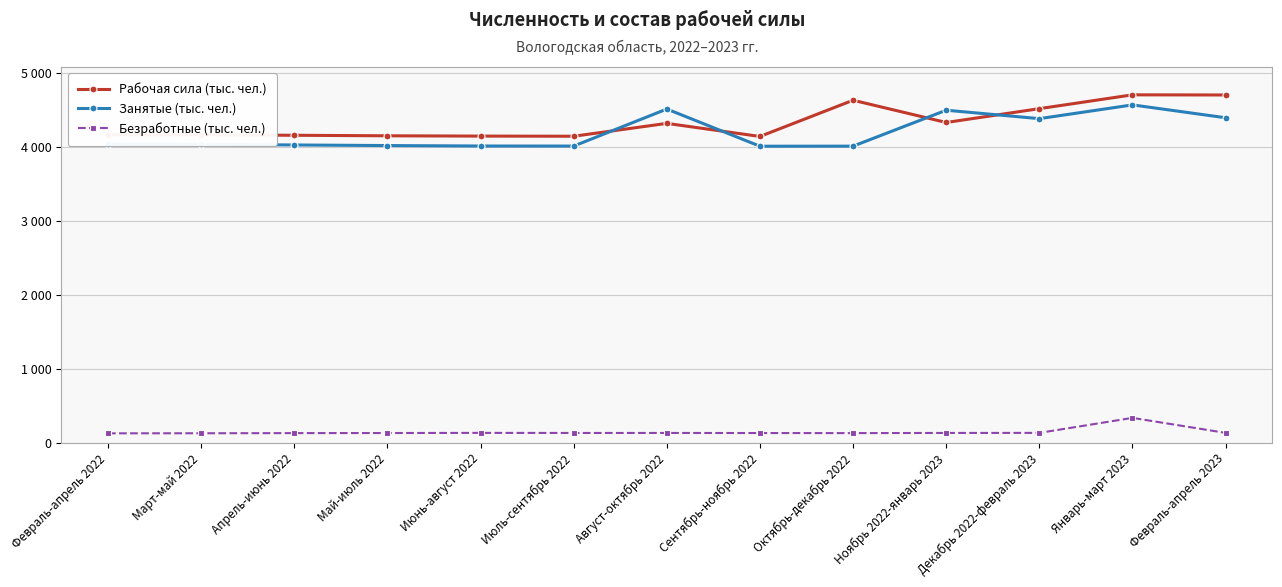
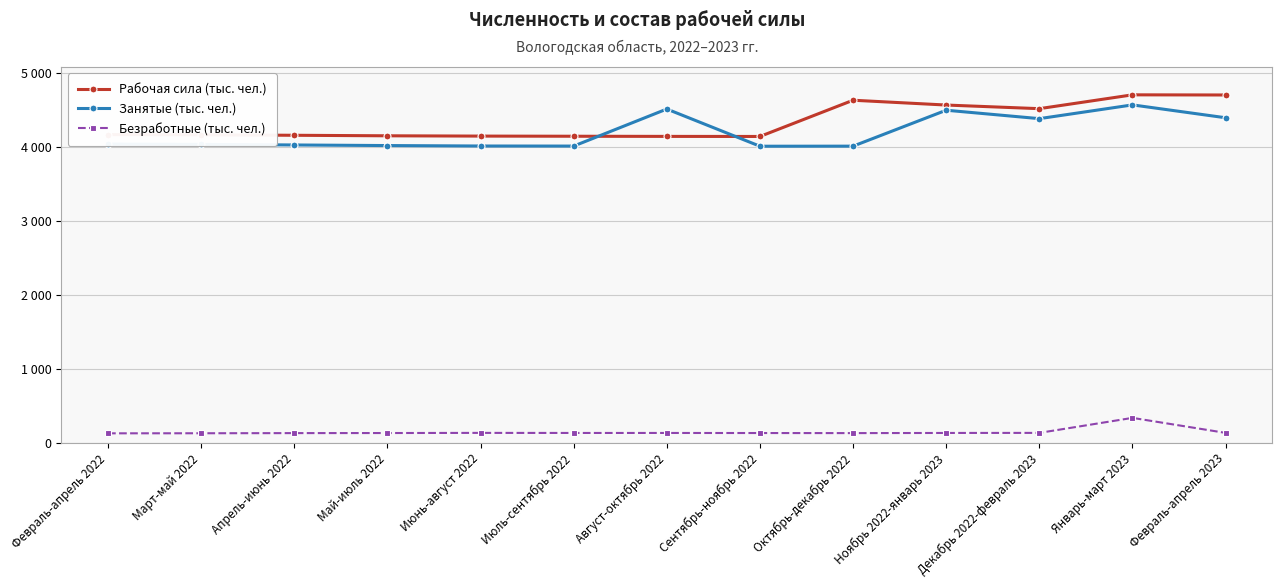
  {
    "Рабочая сила (тыс. чел.)": {
      "Апрель-июнь 2022": 4200,
      "Май-июль 2022": 4200,
      "Июнь-август 2022": 4100,
      "Июль-сентябрь 2022": 4100,
-     "Август-октябрь 2022": 4300,
+     "Август-октябрь 2022": 4100,
      "Сентябрь-ноябрь 2022": 4100,
      "Октябрь-декабрь 2022": 4600,
-     "Ноябрь 2022-январь 2023": 4300,
+     "Ноябрь 2022-январь 2023": 4600,
      "Декабрь 2022-февраль 2023": 4500,
      "Январь-март 2023": 4700,
      "Февраль-апрель 2023": 4700
    },
    "Занятые (тыс. чел.)": {
      "Апрель-июнь 2022": 4000,
      "Май-июль 2022": 4000,
      "Июнь-август 2022": 4000,
      "Июль-сентябрь 2022": 4000,
      "Август-октябрь 2022": 4500,
      "Сентябрь-ноябрь 2022": 4000,
      "Октябрь-декабрь 2022": 4000,
      "Ноябрь 2022-январь 2023": 4500,
      "Декабрь 2022-февраль 2023": 4400,
      "Январь-март 2023": 4600,
      "Февраль-апрель 2023": 4400
    },
    "Безработные (тыс. чел.)": {
      "Февраль-апрель 2022": 100,
      "Март-май 2022": 100,
      "Апрель-июнь 2022": 100,
      "Май-июль 2022": 100,
      "Июнь-август 2022": 100,
      "Июль-сентябрь 2022": 100,
      "Август-октябрь 2022": 100,
      "Сентябрь-ноябрь 2022": 100,
      "Октябрь-декабрь 2022": 100,
      "Ноябрь 2022-январь 2023": 100,
      "Декабрь 2022-февраль 2023": 100,
      "Январь-март 2023": 300,
      "Февраль-апрель 2023": 100
    }
  }
